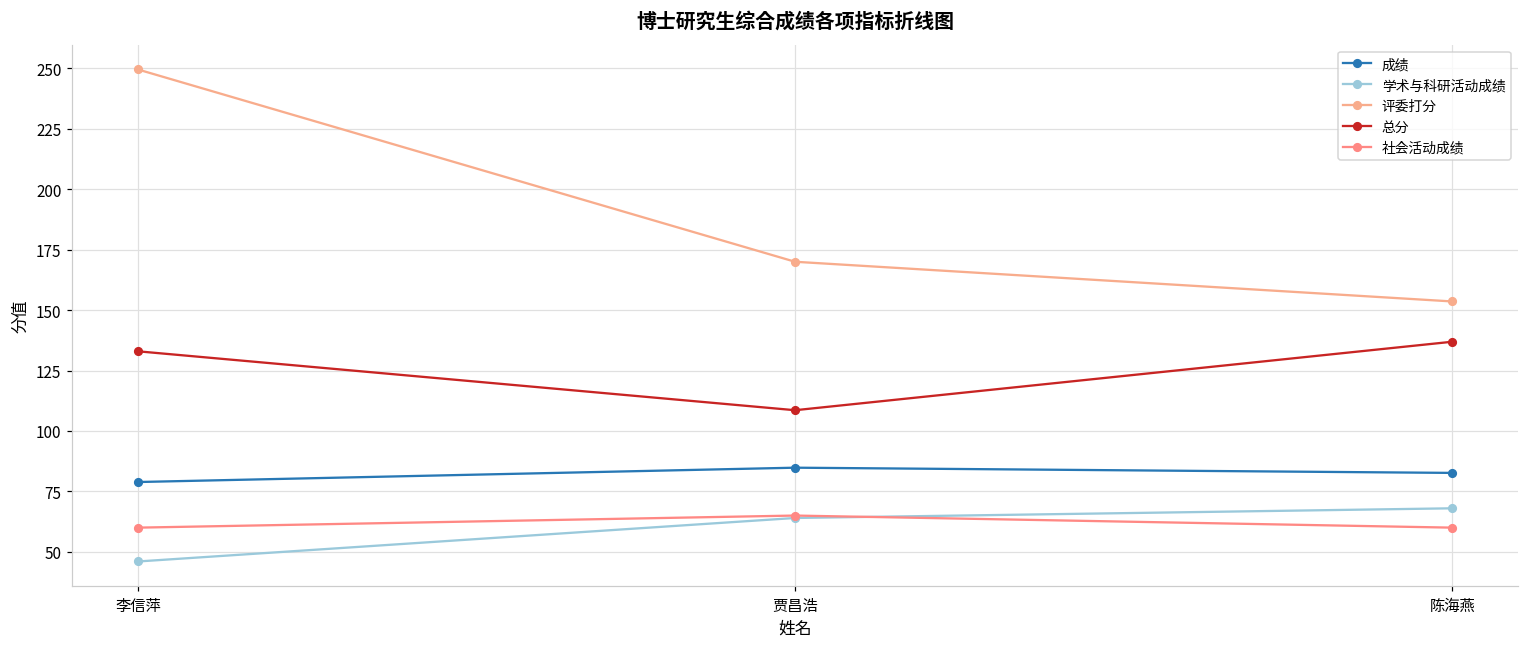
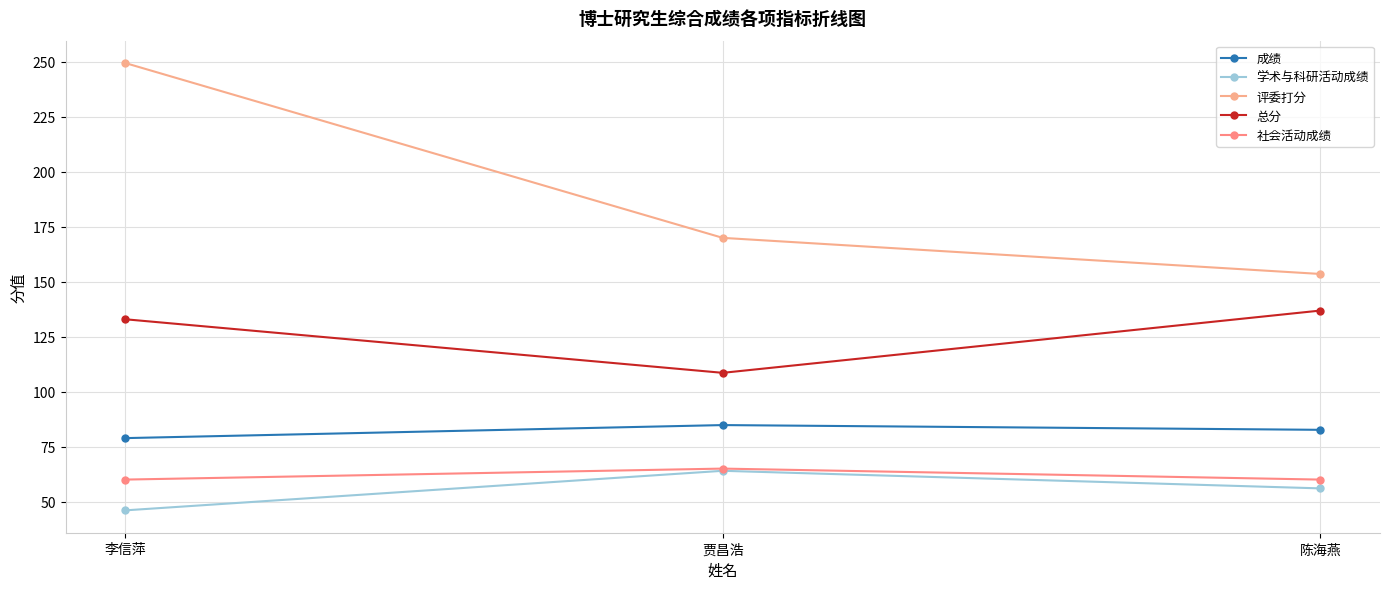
  {
    "成绩": {
      "李信萍": 79,
      "贾昌浩": 85,
      "陈海燕": 83
    },
    "学术与科研活动成绩": {
      "李信萍": 46,
-     "陈海燕": 68
+     "陈海燕": 56
    },
    "总分": {
      "李信萍": 133,
      "贾昌浩": 109,
      "陈海燕": 137
    }
  }
